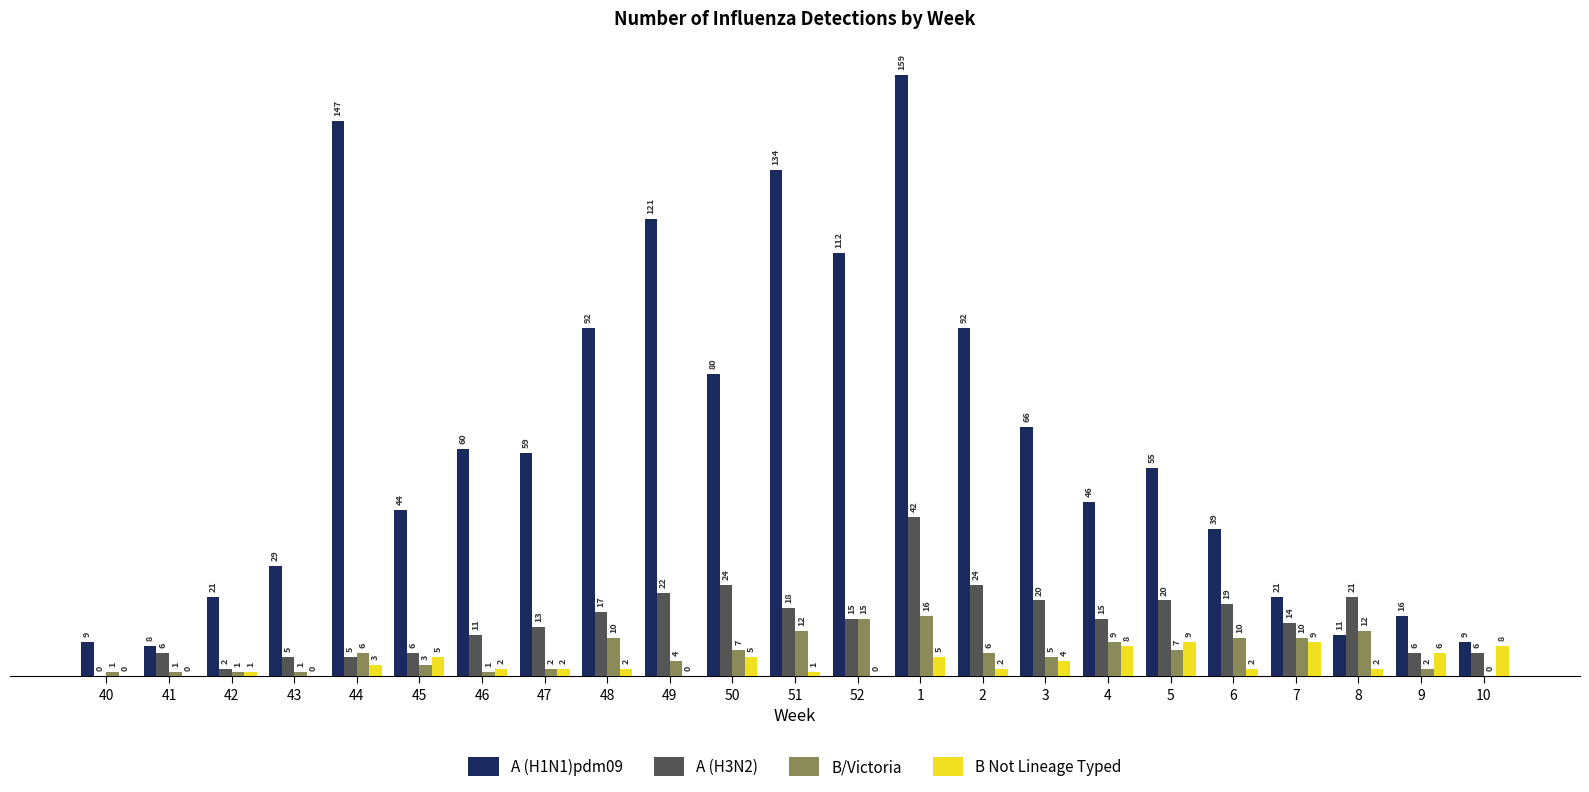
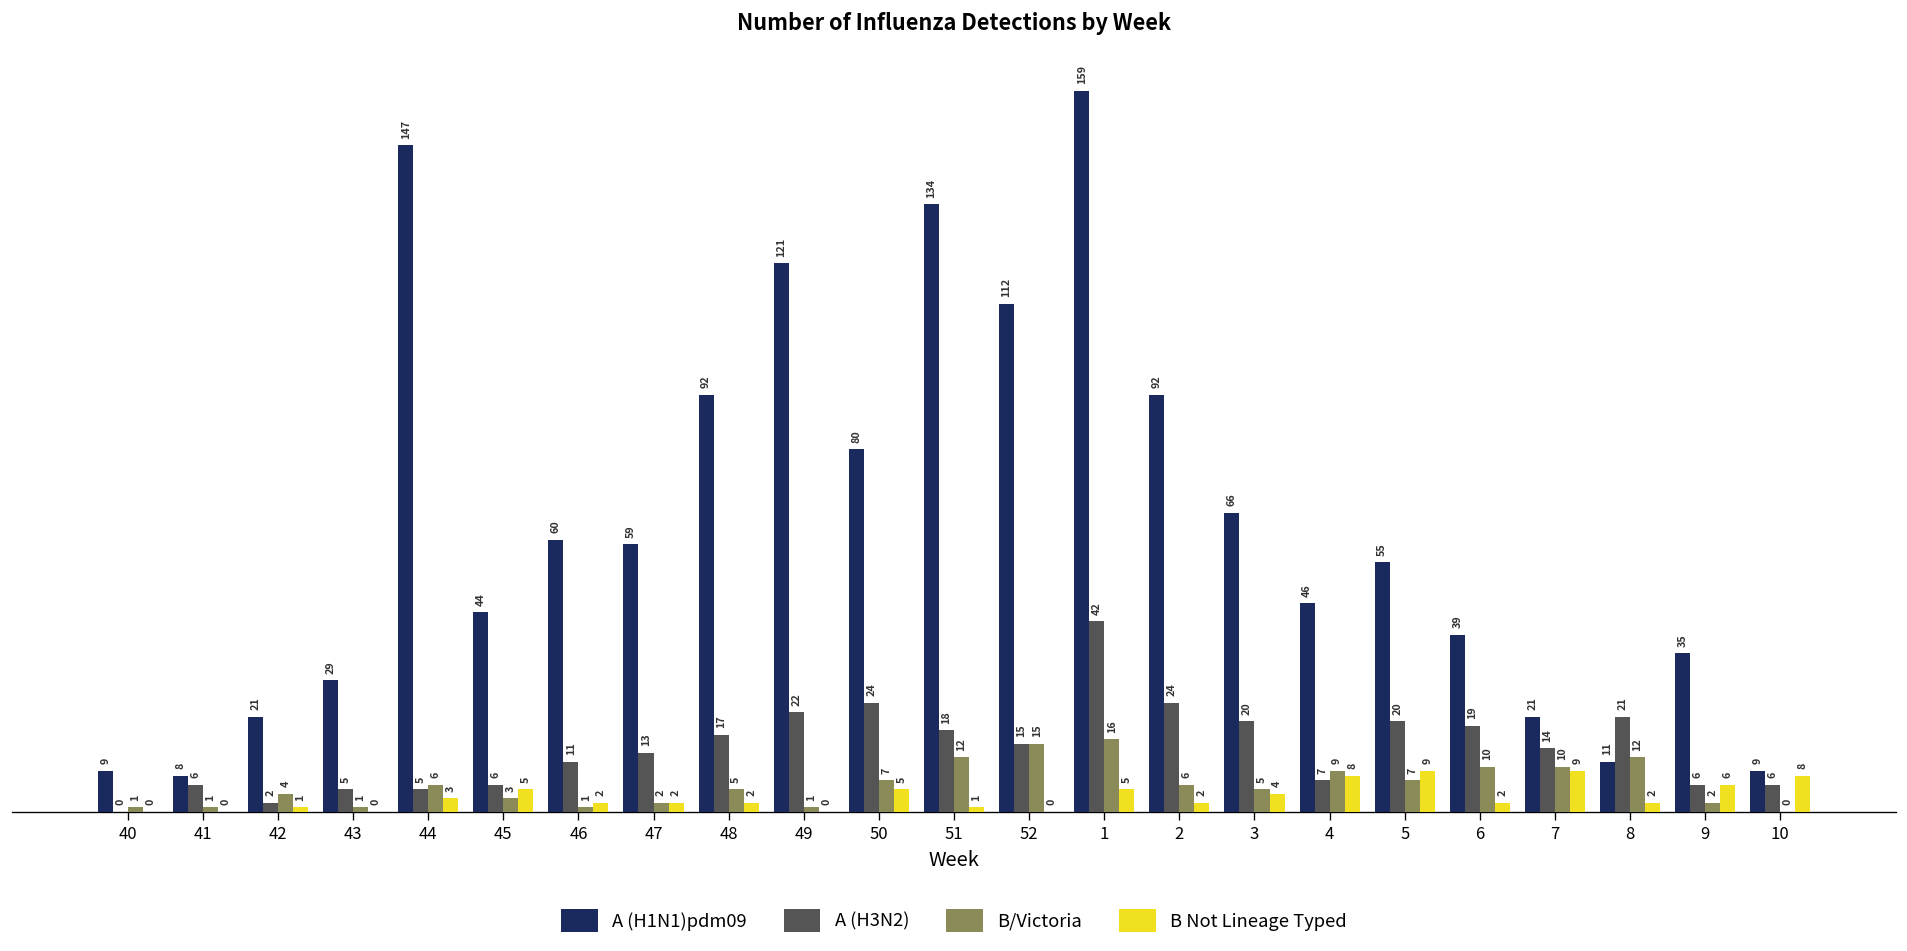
  {
    "A (H1N1)pdm09": {
      "40": 9,
      "41": 8,
      "42": 21,
      "43": 29,
      "44": 147,
      "45": 44,
      "46": 60,
      "47": 59,
      "48": 92,
      "49": 121,
      "50": 80,
      "51": 134,
      "52": 112,
      "1": 159,
      "2": 92,
      "3": 66,
      "4": 46,
      "5": 55,
      "6": 39,
      "7": 21,
      "8": 11,
-     "9": 16,
+     "9": 35,
      "10": 9
    },
    "A (H3N2)": {
      "40": 0,
      "41": 6,
      "42": 2,
      "43": 5,
      "44": 5,
      "45": 6,
      "46": 11,
      "47": 13,
      "48": 17,
      "49": 22,
      "50": 24,
      "51": 18,
      "52": 15,
      "1": 42,
      "2": 24,
      "3": 20,
-     "4": 15,
+     "4": 7,
      "5": 20,
      "6": 19,
      "7": 14,
      "8": 21,
      "9": 6,
      "10": 6
    },
    "B/Victoria": {
      "40": 1,
      "41": 1,
-     "42": 1,
+     "42": 4,
      "43": 1,
      "44": 6,
      "45": 3,
      "46": 1,
      "47": 2,
-     "48": 10,
-     "49": 4,
+     "48": 5,
+     "49": 1,
      "50": 7,
      "51": 12,
      "52": 15,
      "1": 16,
      "2": 6,
      "3": 5,
      "4": 9,
      "5": 7,
      "6": 10,
      "7": 10,
      "8": 12,
      "9": 2,
      "10": 0
    },
    "B Not Lineage Typed": {
      "40": 0,
      "41": 0,
      "42": 1,
      "43": 0,
      "44": 3,
      "45": 5,
      "46": 2,
      "47": 2,
      "48": 2,
      "49": 0,
      "50": 5,
      "51": 1,
      "52": 0,
      "1": 5,
      "2": 2,
      "3": 4,
      "4": 8,
      "5": 9,
      "6": 2,
      "7": 9,
      "8": 2,
      "9": 6,
      "10": 8
    }
  }
